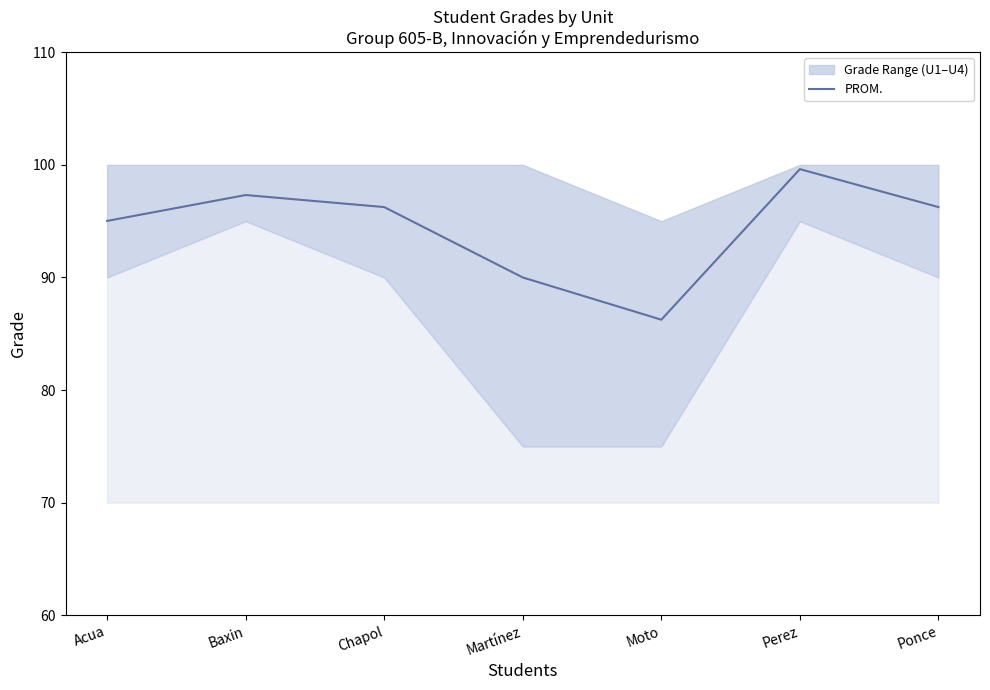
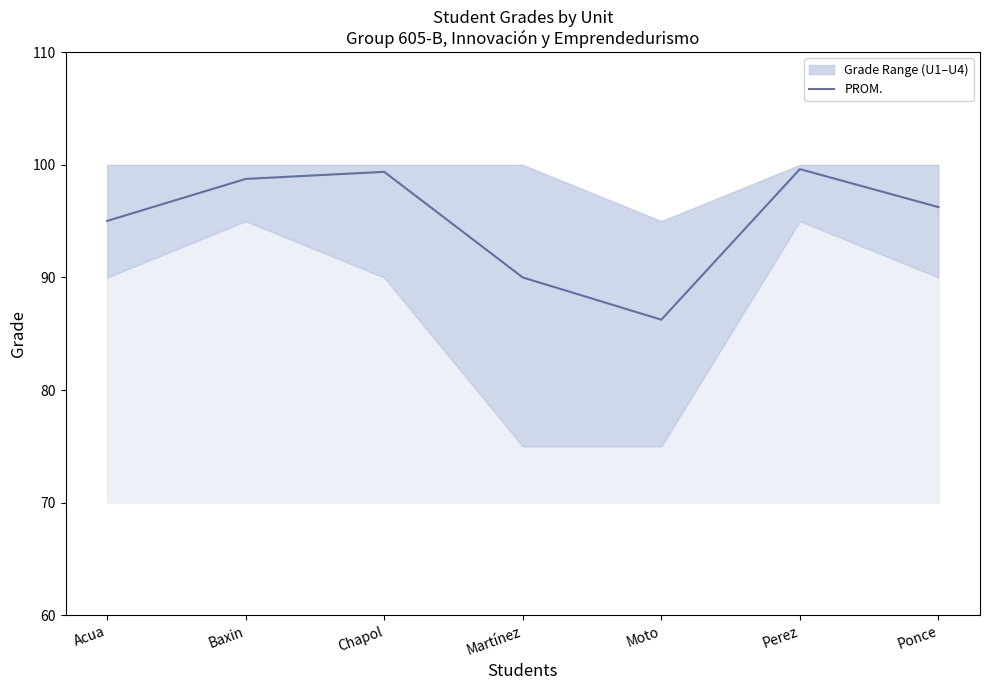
  {
    "PROM.": {
      "Acua": 95.0,
-     "Baxin": 97.3,
-     "Chapol": 96.3,
+     "Baxin": 98.8,
+     "Chapol": 99.4,
      "Martínez": 90.0,
      "Moto": 86.3,
      "Perez": 99.6,
      "Ponce": 96.3
    }
  }
